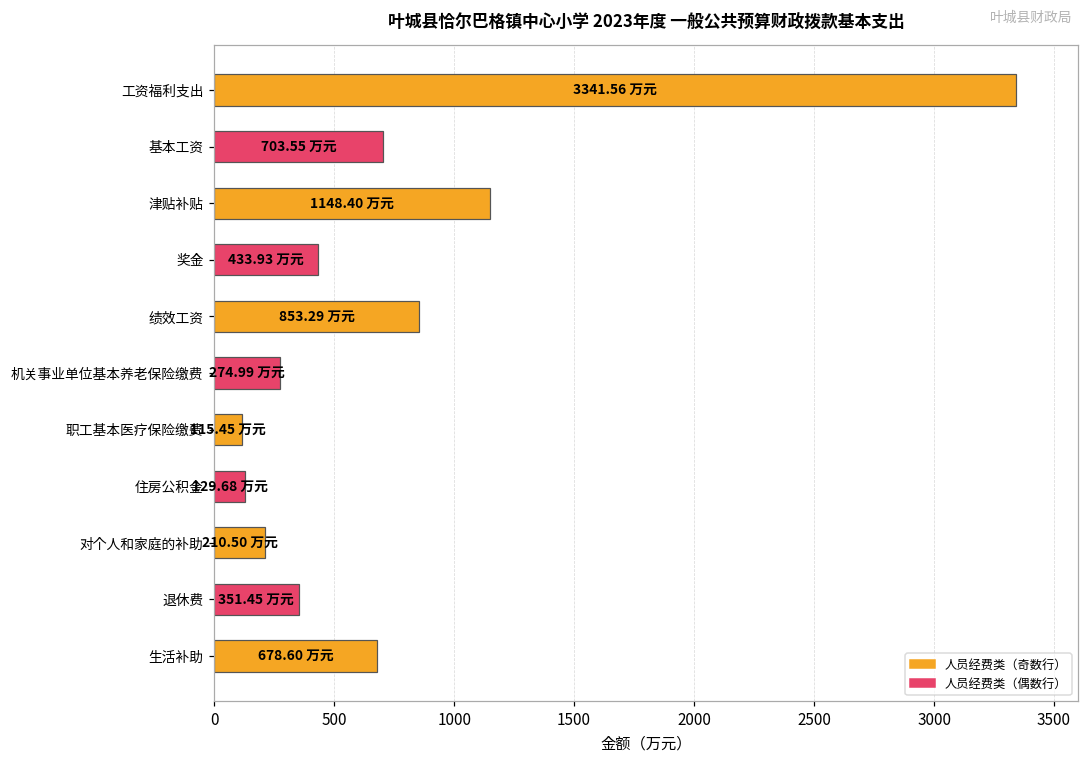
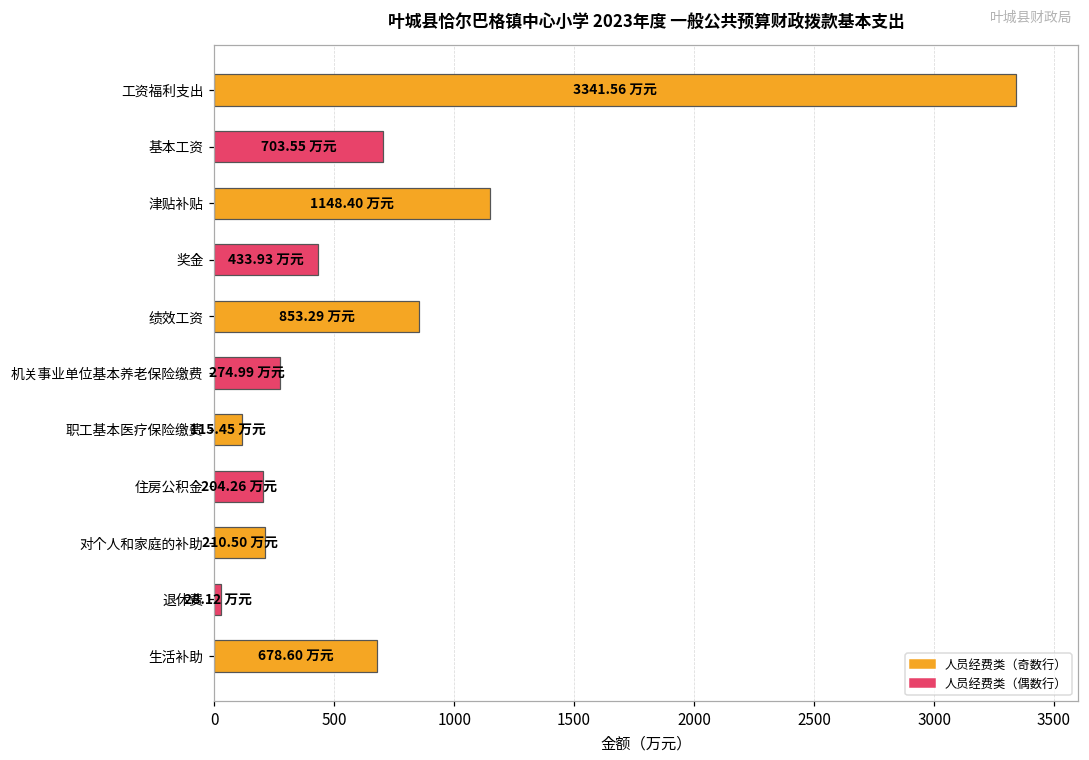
  {
    "工资福利支出": 3341.56,
    "基本工资": 703.55,
    "津贴补贴": 1148.40,
    "奖金": 433.93,
    "绩效工资": 853.29,
    "机关事业单位基本养老保险缴费": 274.99,
    "职工基本医疗保险缴费": 115.45,
-   "住房公积金": 129.68,
+   "住房公积金": 204.26,
    "对个人和家庭的补助": 210.50,
-   "退休费": 351.45,
+   "退休费": 28.12,
    "生活补助": 678.60
  }
